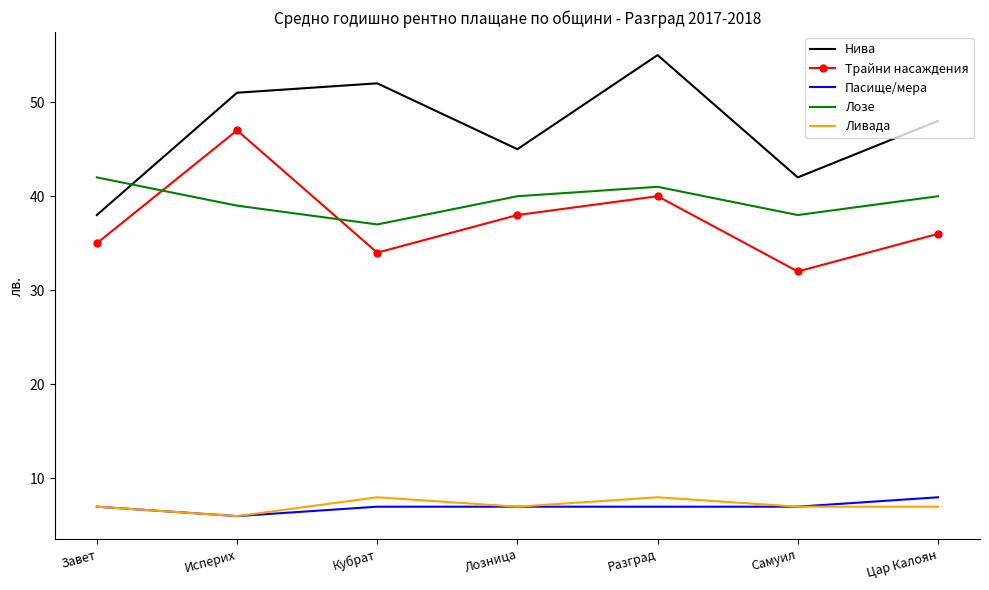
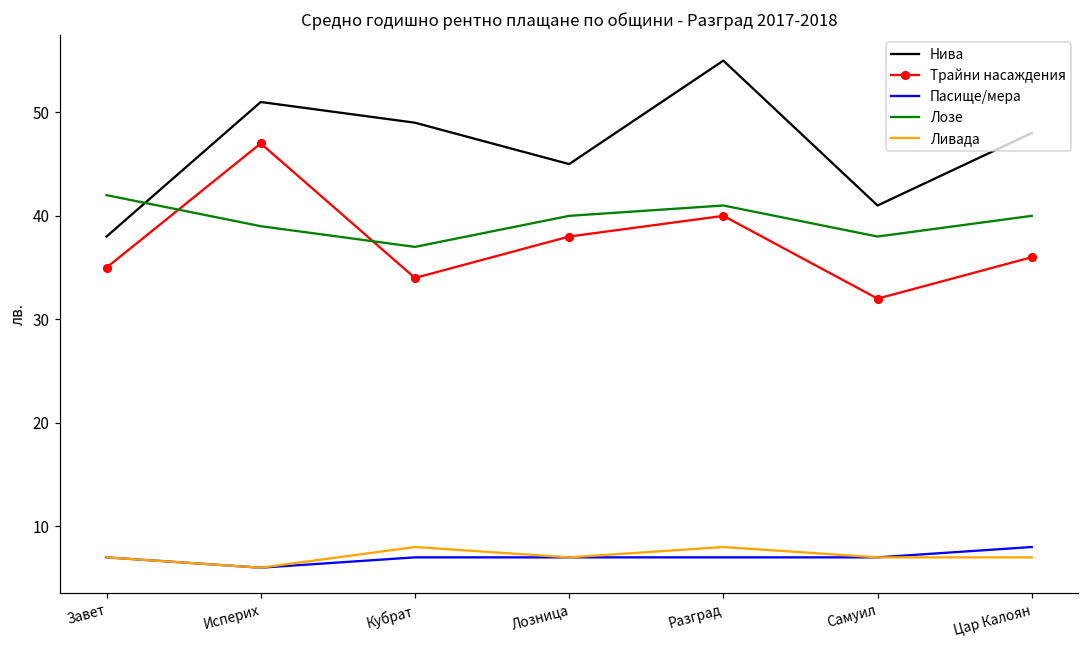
  {
    "Нива": {
      "Завет": 38,
      "Исперих": 51,
-     "Кубрат": 52,
+     "Кубрат": 49,
      "Лозница": 45,
      "Разград": 55,
-     "Самуил": 42
+     "Самуил": 41
    },
    "Трайни насаждения": {
      "Завет": 35,
      "Исперих": 47,
      "Кубрат": 34,
      "Лозница": 38,
      "Разград": 40,
      "Самуил": 32,
      "Цар Калоян": 36
    },
    "Пасище/мера": {
      "Кубрат": 7,
      "Разград": 7,
      "Цар Калоян": 8
    },
    "Лозе": {
      "Завет": 42,
      "Исперих": 39,
      "Кубрат": 37,
      "Лозница": 40,
      "Разград": 41,
      "Самуил": 38,
      "Цар Калоян": 40
    },
    "Ливада": {
      "Кубрат": 8,
      "Разград": 8,
      "Цар Калоян": 7
    }
  }
